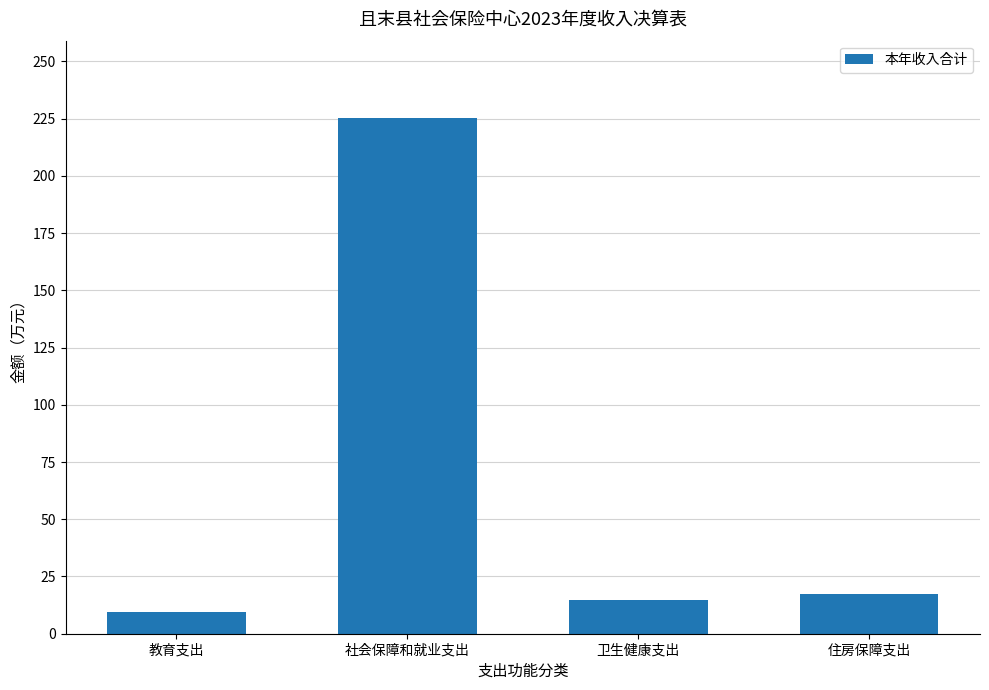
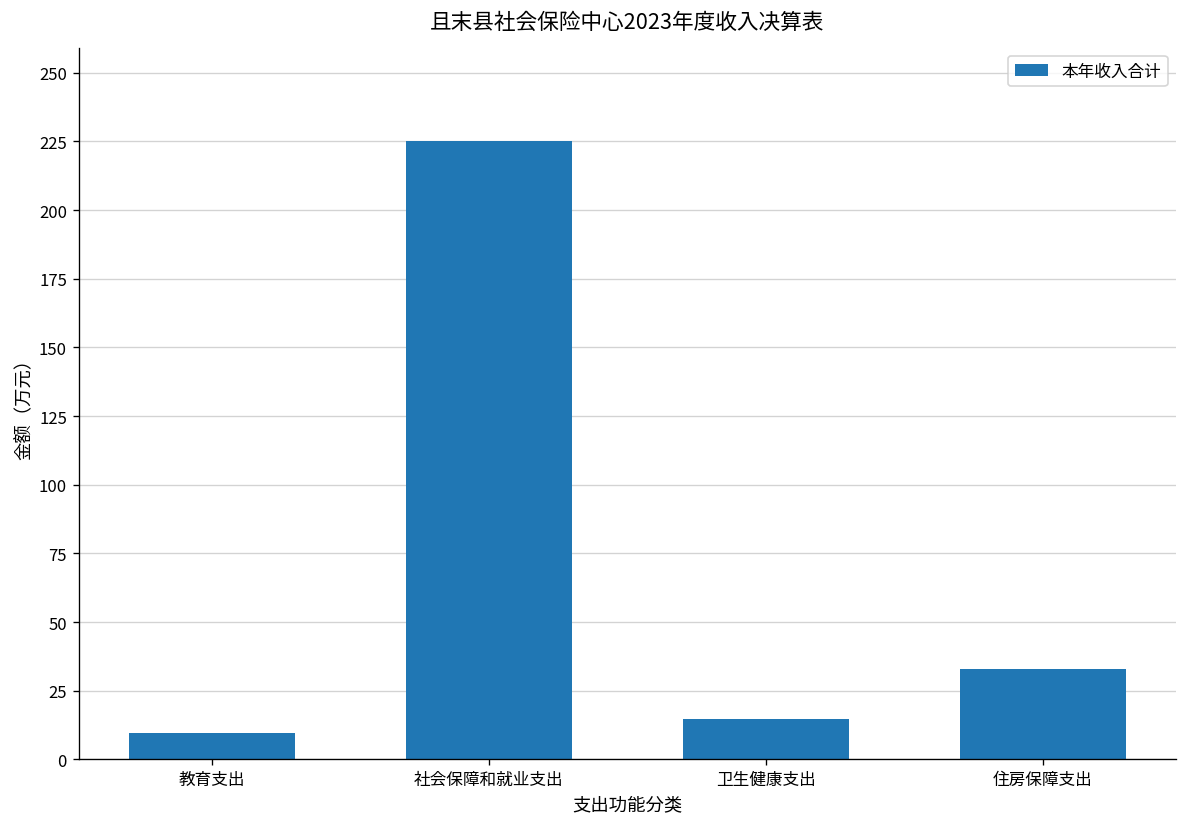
  {
    "教育支出": 10,
    "社会保障和就业支出": 225,
    "卫生健康支出": 15,
-   "住房保障支出": 17
+   "住房保障支出": 33
  }
